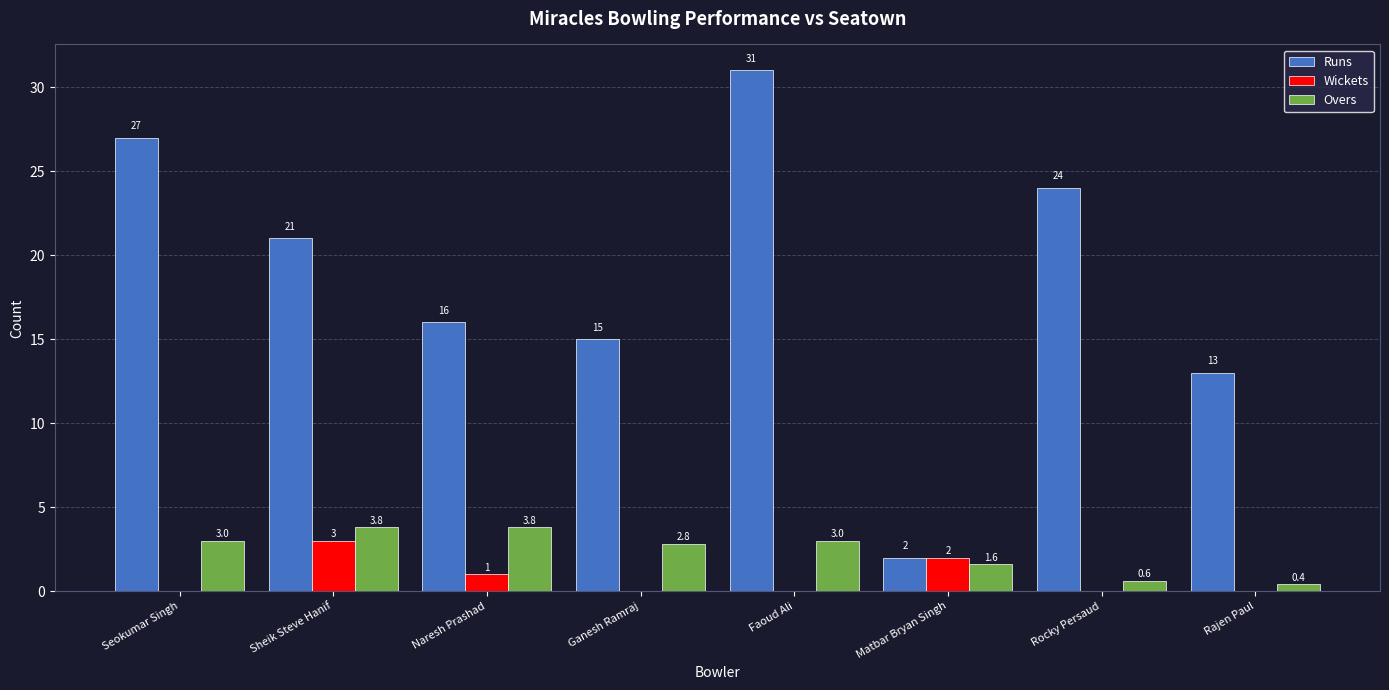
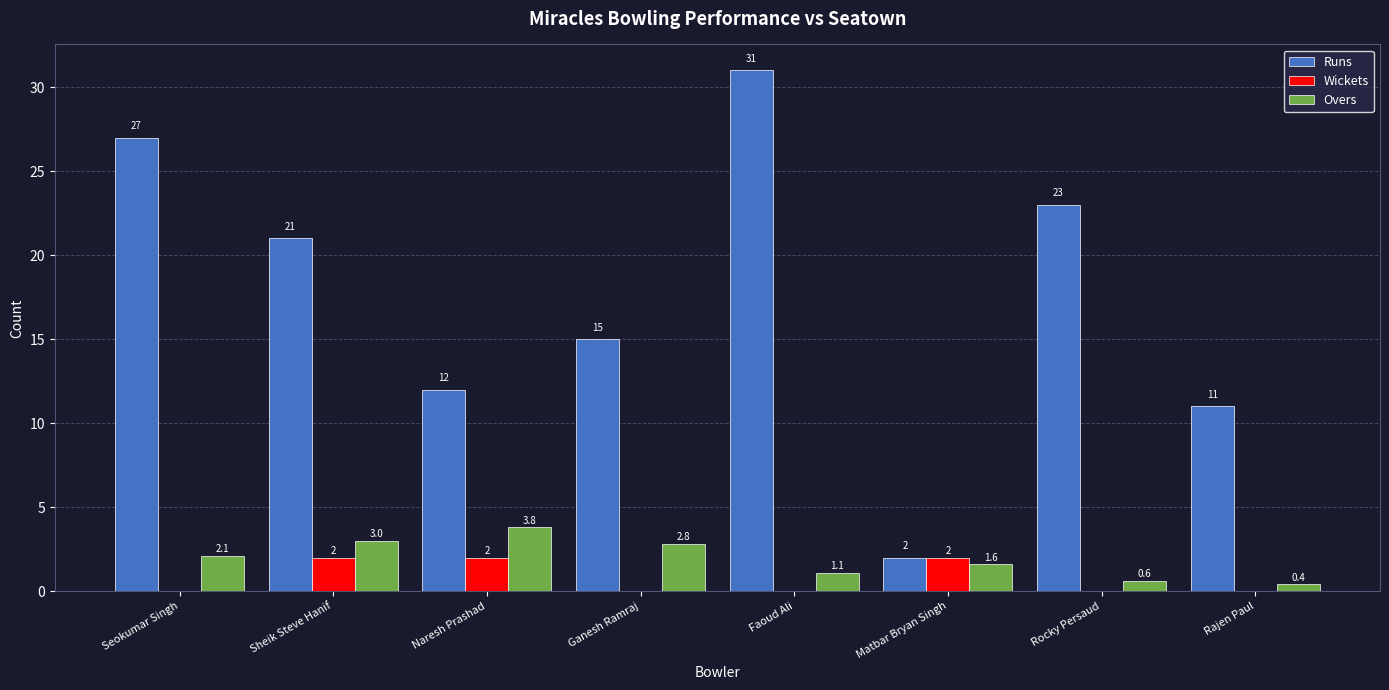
  {
    "Runs": {
      "Seokumar Singh": 27,
      "Sheik Steve Hanif": 21,
-     "Naresh Prashad": 16,
+     "Naresh Prashad": 12,
      "Ganesh Ramraj": 15,
      "Faoud Ali": 31,
      "Matbar Bryan Singh": 2,
-     "Rocky Persaud": 24,
-     "Rajen Paul": 13
+     "Rocky Persaud": 23,
+     "Rajen Paul": 11
    },
    "Wickets": {
-     "Sheik Steve Hanif": 3,
-     "Naresh Prashad": 1,
+     "Sheik Steve Hanif": 2,
+     "Naresh Prashad": 2,
      "Matbar Bryan Singh": 2
    },
    "Overs": {
-     "Seokumar Singh": 3.0,
-     "Sheik Steve Hanif": 3.8,
+     "Seokumar Singh": 2.1,
+     "Sheik Steve Hanif": 3.0,
      "Naresh Prashad": 3.8,
      "Ganesh Ramraj": 2.8,
-     "Faoud Ali": 3.0,
+     "Faoud Ali": 1.1,
      "Matbar Bryan Singh": 1.6,
      "Rocky Persaud": 0.6,
      "Rajen Paul": 0.4
    }
  }
